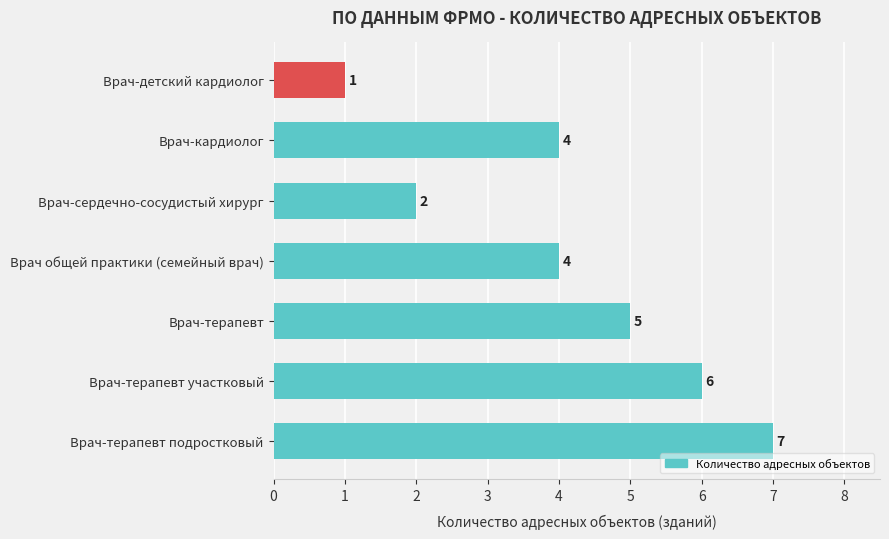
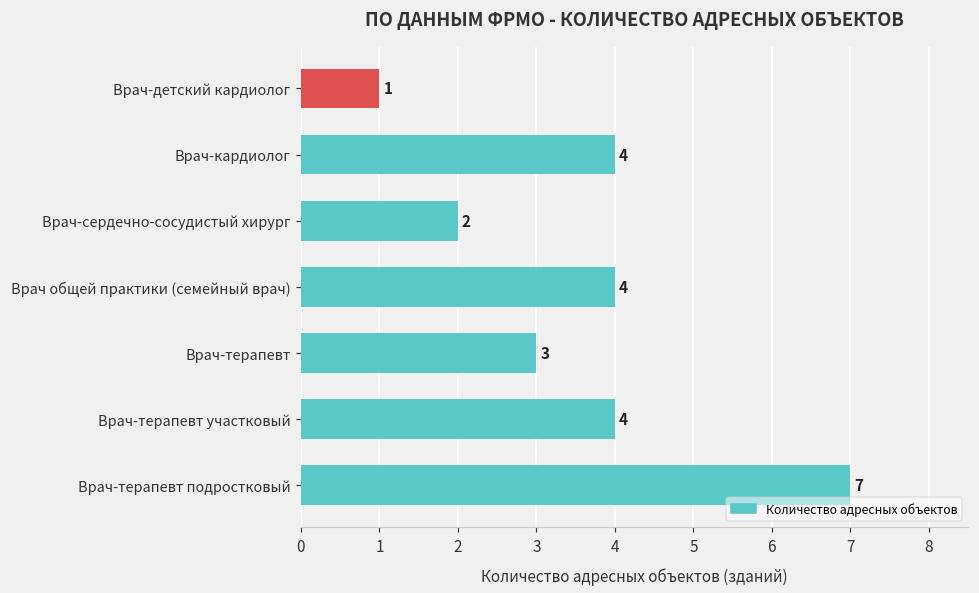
  {
    "Врач-детский кардиолог": 1,
    "Врач-кардиолог": 4,
    "Врач-сердечно-сосудистый хирург": 2,
    "Врач общей практики (семейный врач)": 4,
-   "Врач-терапевт": 5,
-   "Врач-терапевт участковый": 6,
+   "Врач-терапевт": 3,
+   "Врач-терапевт участковый": 4,
    "Врач-терапевт подростковый": 7
  }
